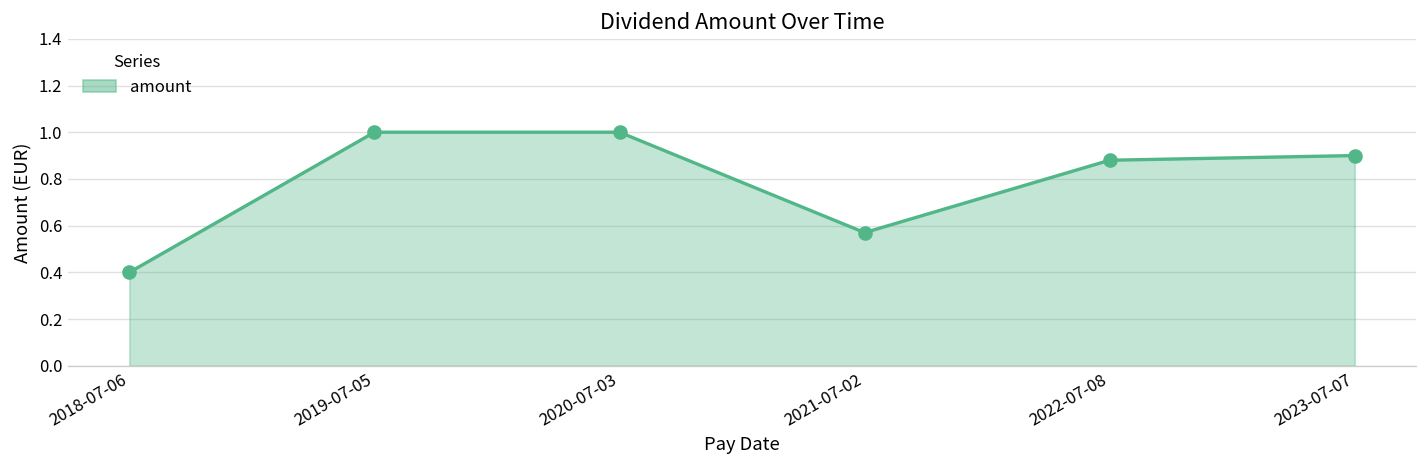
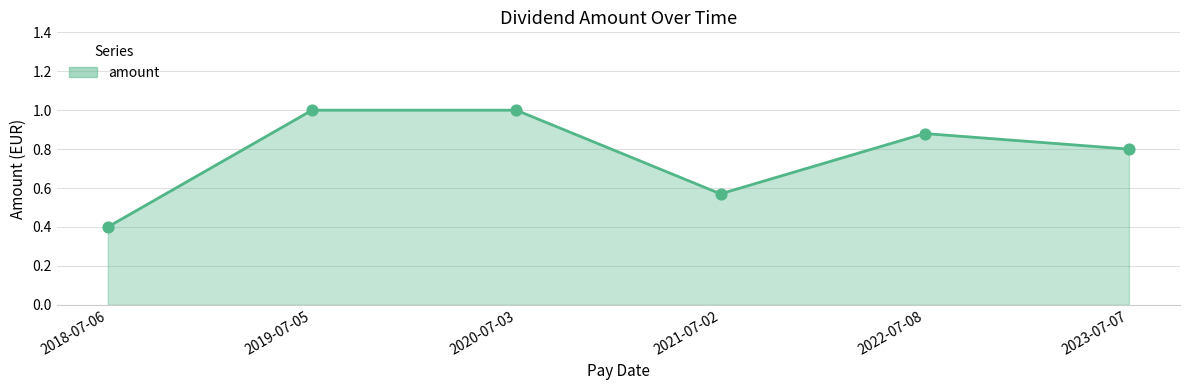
  {
    "2018-07-06": 0.4,
    "2019-07-05": 1.0,
    "2020-07-03": 1.0,
    "2021-07-02": 0.57,
    "2022-07-08": 0.88,
-   "2023-07-07": 0.9
+   "2023-07-07": 0.8
  }
